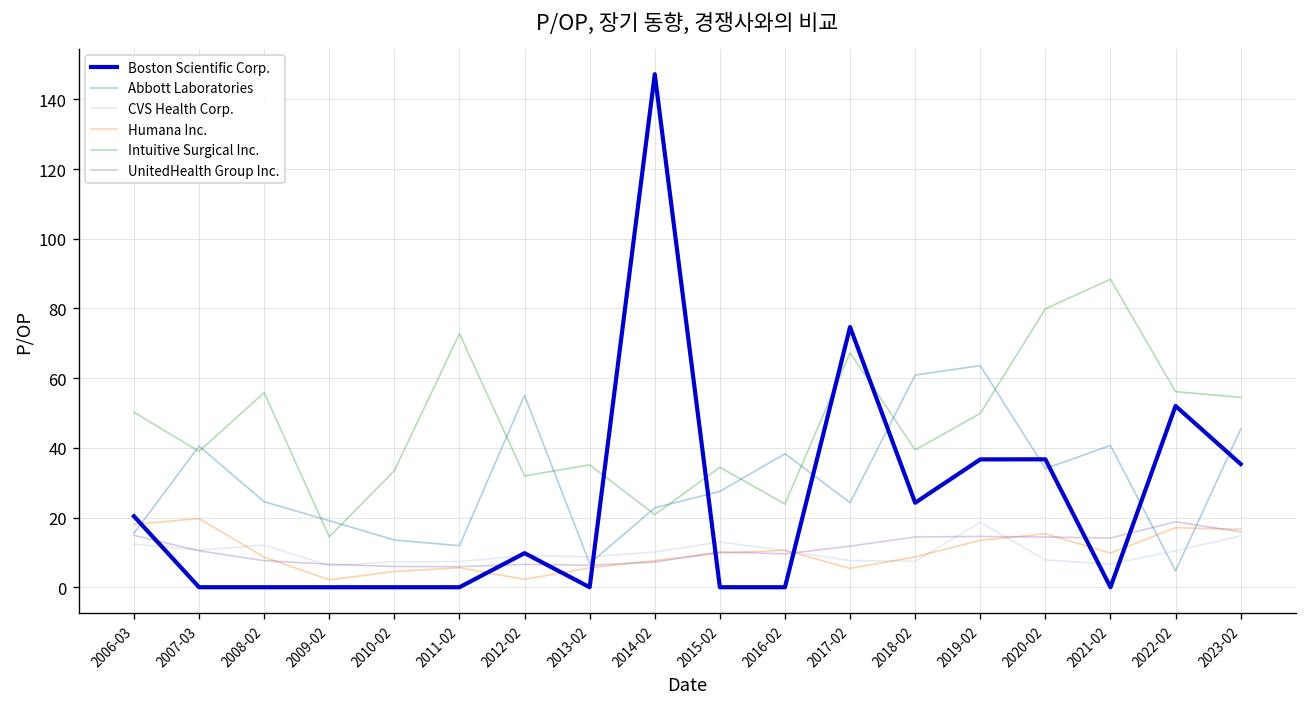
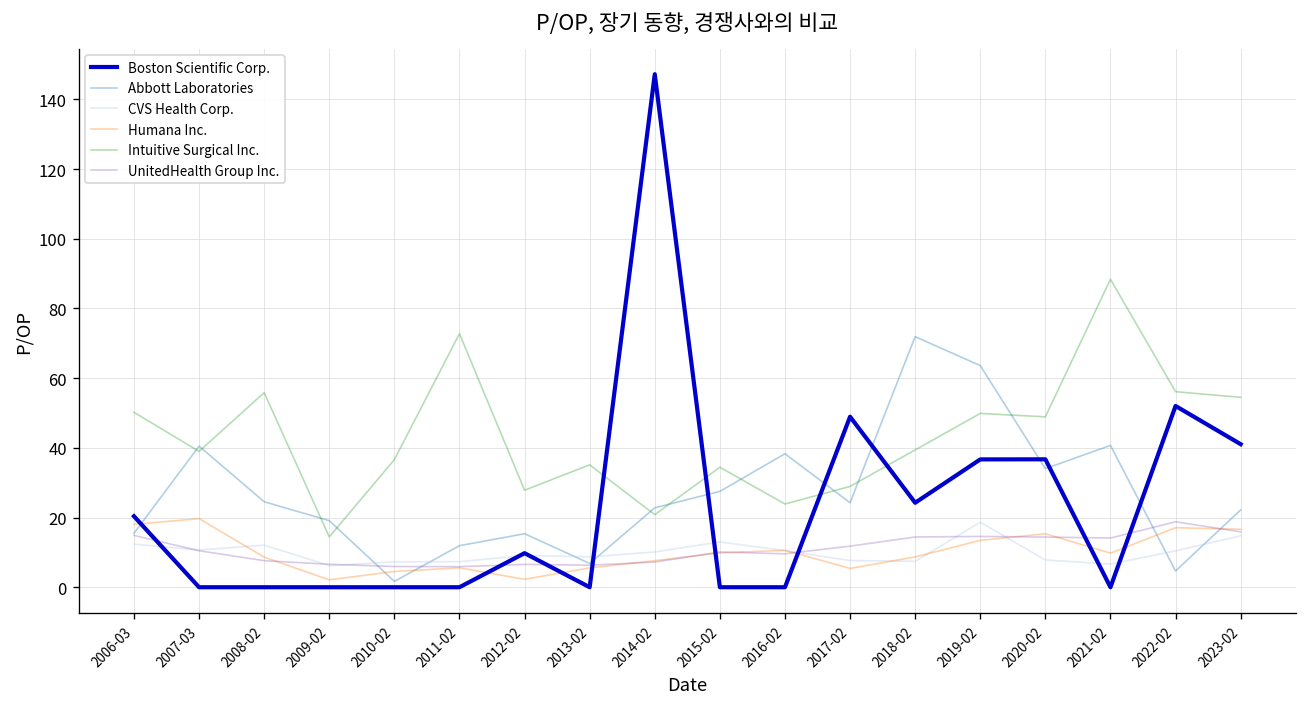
  {
    "Boston Scientific Corp.": {
      "2006-03": 20,
      "2007-03": 0,
      "2008-02": 0,
      "2009-02": 0,
      "2010-02": 0,
      "2011-02": 0,
      "2013-02": 0,
      "2014-02": 147,
      "2015-02": 0,
      "2016-02": 0,
-     "2017-02": 75,
+     "2017-02": 49,
      "2018-02": 24,
      "2019-02": 37,
      "2020-02": 37,
      "2021-02": 0,
      "2022-02": 52,
-     "2023-02": 35
+     "2023-02": 41
    },
    "Abbott Laboratories": {
      "2007-03": 40,
      "2008-02": 25,
      "2009-02": 19,
-     "2010-02": 14,
+     "2010-02": 2,
      "2011-02": 12,
-     "2012-02": 55,
+     "2012-02": 15,
      "2014-02": 23,
      "2015-02": 28,
      "2016-02": 38,
      "2017-02": 24,
-     "2018-02": 61,
+     "2018-02": 72,
      "2019-02": 64,
      "2020-02": 34,
      "2021-02": 41,
      "2022-02": 5,
-     "2023-02": 45
+     "2023-02": 22
    },
    "Humana Inc.": {
      "2006-03": 18,
      "2007-03": 20,
      "2008-02": 9,
      "2009-02": 2,
      "2010-02": 5,
      "2012-02": 2,
      "2017-02": 5,
      "2018-02": 9,
      "2019-02": 13,
      "2020-02": 15,
      "2021-02": 10,
      "2022-02": 17
    },
    "Intuitive Surgical Inc.": {
      "2006-03": 50,
      "2007-03": 39,
      "2008-02": 56,
      "2009-02": 14,
-     "2010-02": 33,
+     "2010-02": 37,
      "2011-02": 73,
-     "2012-02": 32,
+     "2012-02": 28,
      "2013-02": 35,
      "2014-02": 21,
      "2015-02": 34,
      "2016-02": 24,
-     "2017-02": 67,
+     "2017-02": 29,
      "2018-02": 39,
      "2019-02": 50,
-     "2020-02": 80,
+     "2020-02": 49,
      "2021-02": 88,
      "2022-02": 56,
      "2023-02": 54
    }
  }
